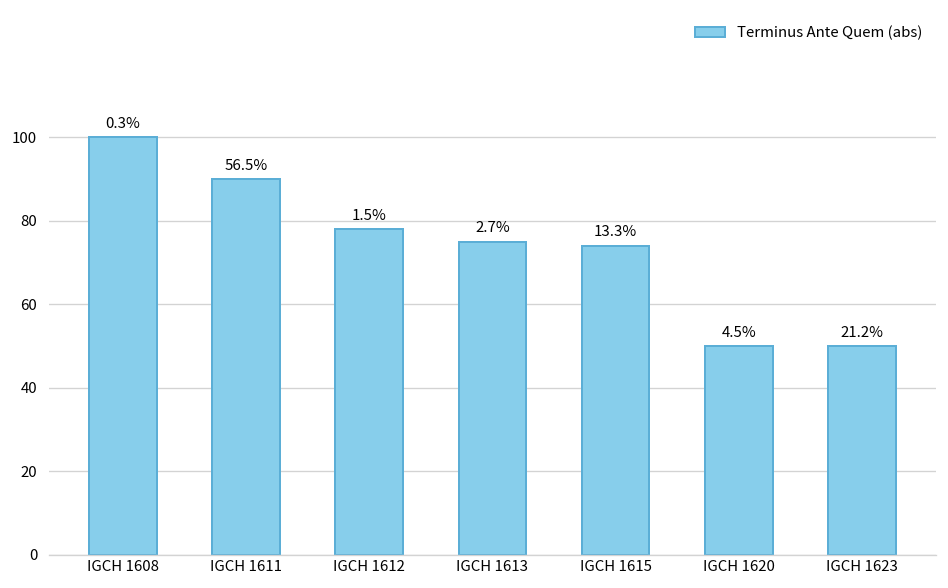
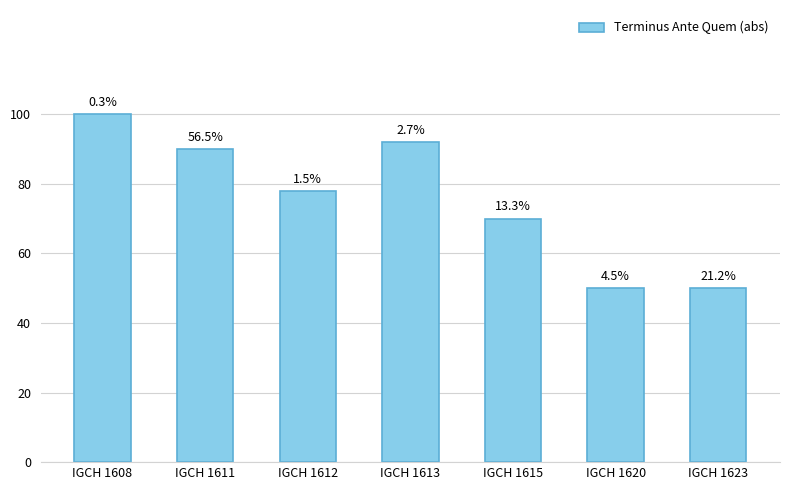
  {
-   "IGCH 1613": 75,
-   "IGCH 1615": 74
+   "IGCH 1613": 92,
+   "IGCH 1615": 70
  }
